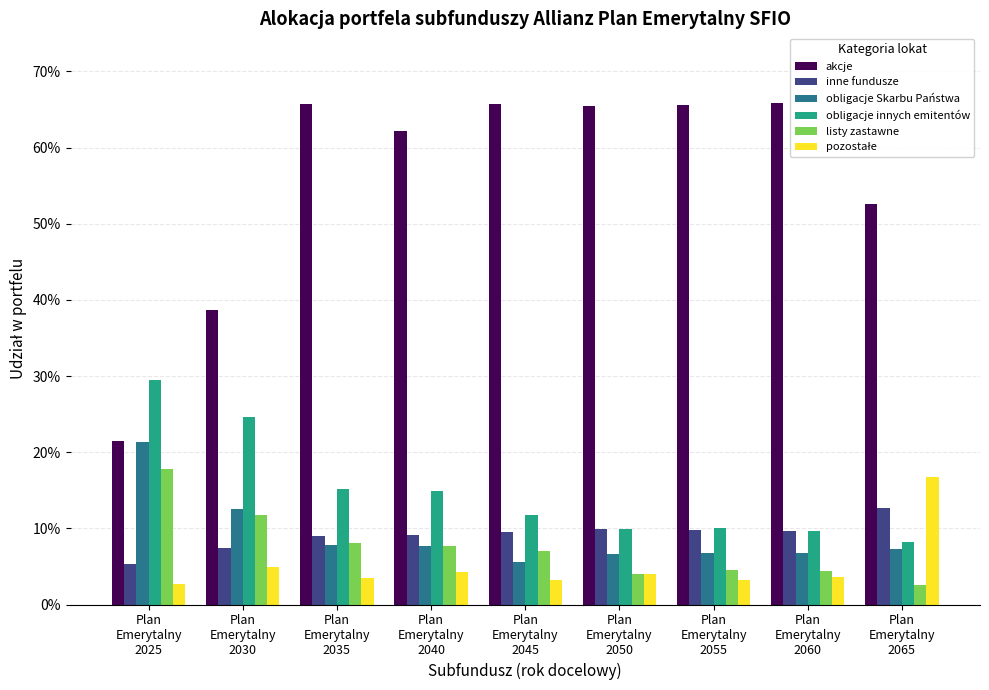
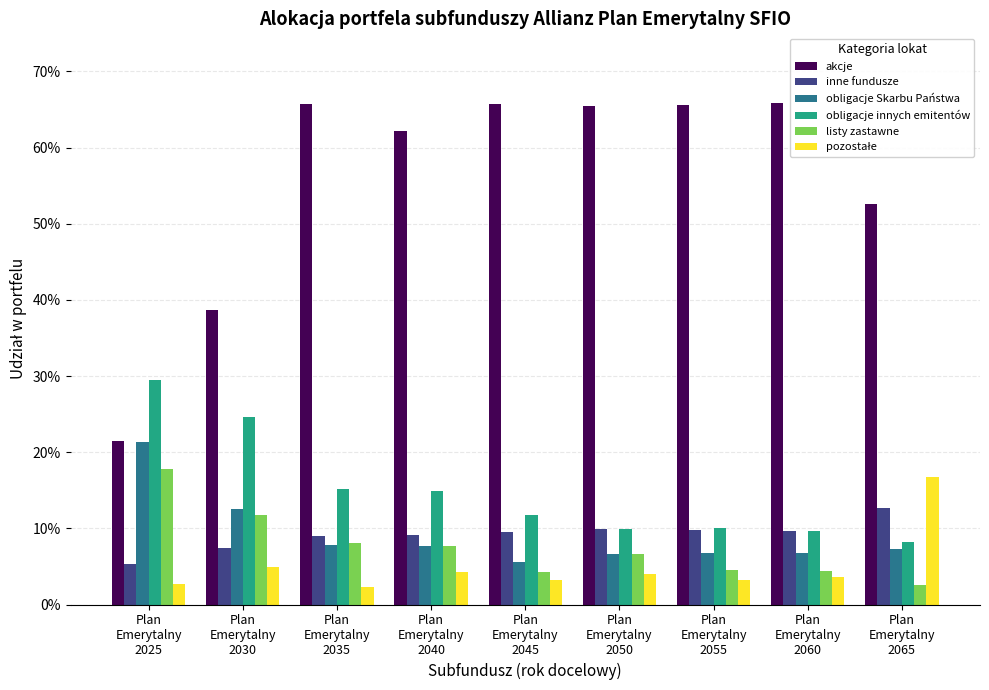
  {
    "akcje": {
      "Plan Emerytalny 2025": "21%",
      "Plan Emerytalny 2030": "39%",
      "Plan Emerytalny 2035": "66%",
      "Plan Emerytalny 2040": "62%",
      "Plan Emerytalny 2045": "66%",
      "Plan Emerytalny 2050": "65%",
      "Plan Emerytalny 2055": "66%",
      "Plan Emerytalny 2060": "66%",
      "Plan Emerytalny 2065": "53%"
    },
    "listy zastawne": {
      "Plan Emerytalny 2025": "18%",
      "Plan Emerytalny 2030": "12%",
      "Plan Emerytalny 2035": "8%",
      "Plan Emerytalny 2040": "8%",
-     "Plan Emerytalny 2045": "7%",
-     "Plan Emerytalny 2050": "4%",
+     "Plan Emerytalny 2045": "4%",
+     "Plan Emerytalny 2050": "7%",
      "Plan Emerytalny 2055": "4%",
      "Plan Emerytalny 2060": "4%",
      "Plan Emerytalny 2065": "3%"
    },
    "pozostałe": {
      "Plan Emerytalny 2025": "3%",
      "Plan Emerytalny 2030": "5%",
-     "Plan Emerytalny 2035": "3%",
+     "Plan Emerytalny 2035": "2%",
      "Plan Emerytalny 2040": "4%",
      "Plan Emerytalny 2045": "3%",
      "Plan Emerytalny 2050": "4%",
      "Plan Emerytalny 2055": "3%",
      "Plan Emerytalny 2060": "4%",
      "Plan Emerytalny 2065": "17%"
    }
  }
